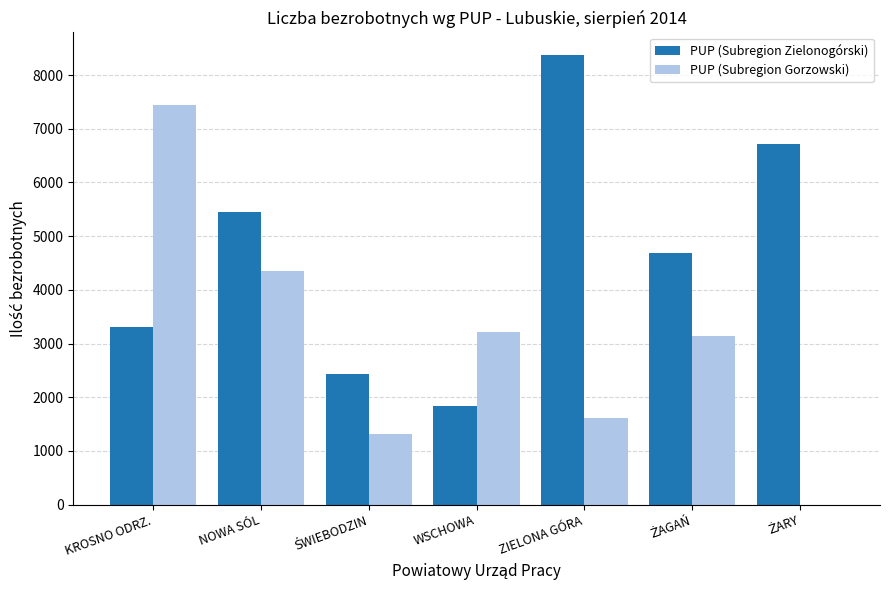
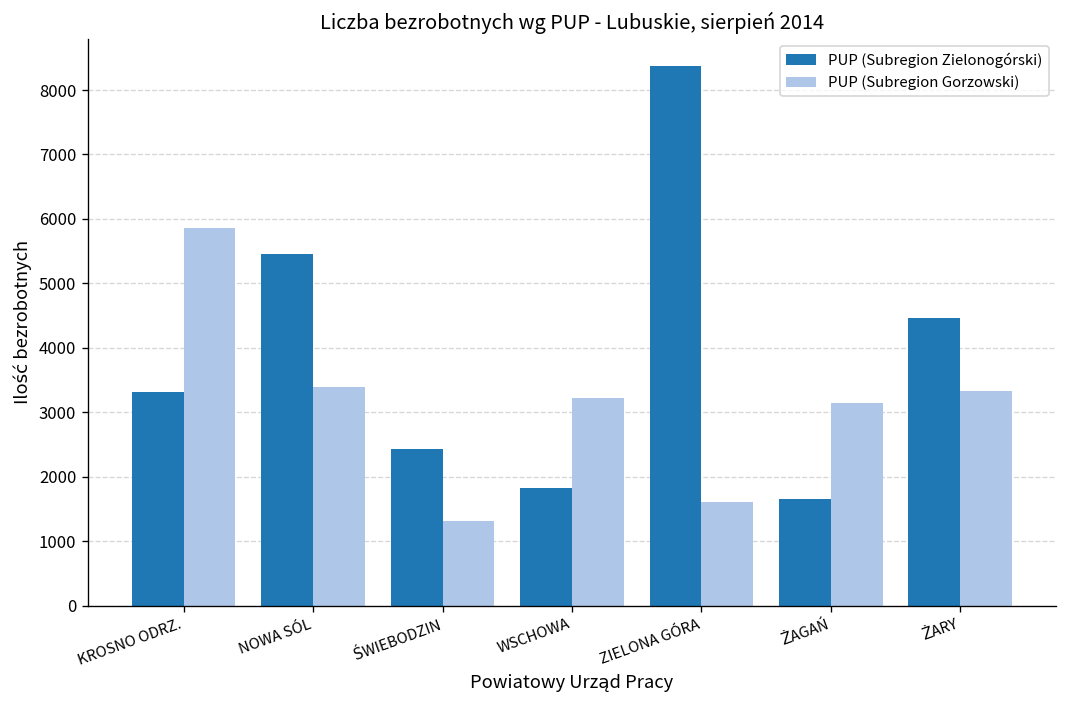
  {
    "PUP (Subregion Zielonogórski)": {
      "KROSNO ODRZ.": 3300,
      "NOWA SÓL": 5500,
      "ŚWIEBODZIN": 2400,
      "WSCHOWA": 1800,
      "ZIELONA GÓRA": 8400,
-     "ŻAGAŃ": 4700,
-     "ŻARY": 6700
+     "ŻAGAŃ": 1700,
+     "ŻARY": 4500
    },
    "PUP (Subregion Gorzowski)": {
-     "KROSNO ODRZ.": 7400,
-     "NOWA SÓL": 4400,
+     "KROSNO ODRZ.": 5900,
+     "NOWA SÓL": 3400,
      "ŚWIEBODZIN": 1300,
      "WSCHOWA": 3200,
      "ZIELONA GÓRA": 1600,
      "ŻAGAŃ": 3100,
-     "ŻARY": 0
+     "ŻARY": 3300
    }
  }
